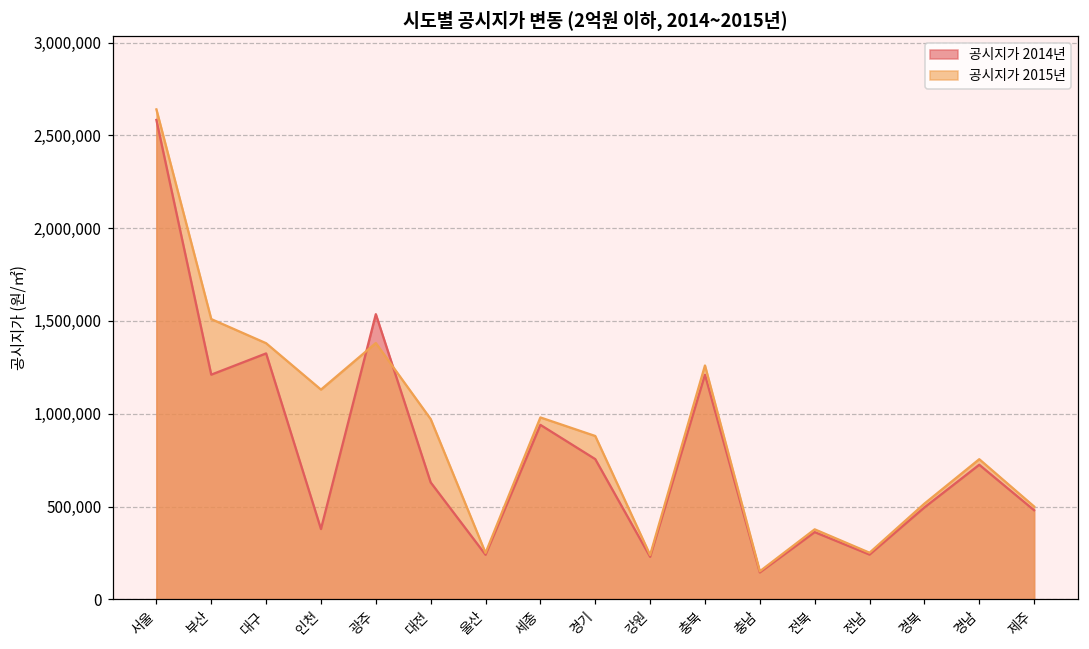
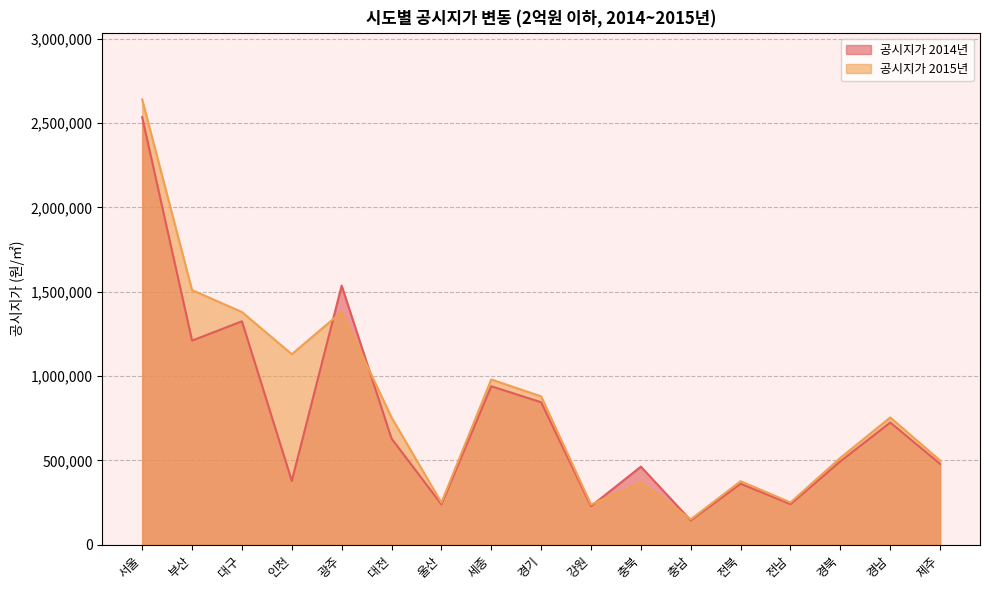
  {
    "공시지가 2014년": {
-     "서울": "2,580,000",
+     "서울": "2,540,000",
      "부산": "1,210,000",
      "대구": "1,330,000",
      "인천": "380,000",
      "광주": "1,540,000",
      "대전": "630,000",
      "세종": "940,000",
-     "경기": "760,000",
-     "충북": "1,210,000",
+     "경기": "850,000",
+     "충북": "460,000",
      "전북": "360,000",
      "경북": "500,000",
      "경남": "730,000",
      "제주": "480,000"
    },
    "공시지가 2015년": {
      "서울": "2,640,000",
      "부산": "1,510,000",
      "대구": "1,380,000",
      "인천": "1,130,000",
      "광주": "1,380,000",
-     "대전": "970,000",
+     "대전": "760,000",
      "세종": "980,000",
      "경기": "880,000",
-     "충북": "1,260,000",
+     "충북": "370,000",
      "전북": "380,000",
      "경북": "520,000",
      "경남": "760,000",
      "제주": "500,000"
    }
  }
